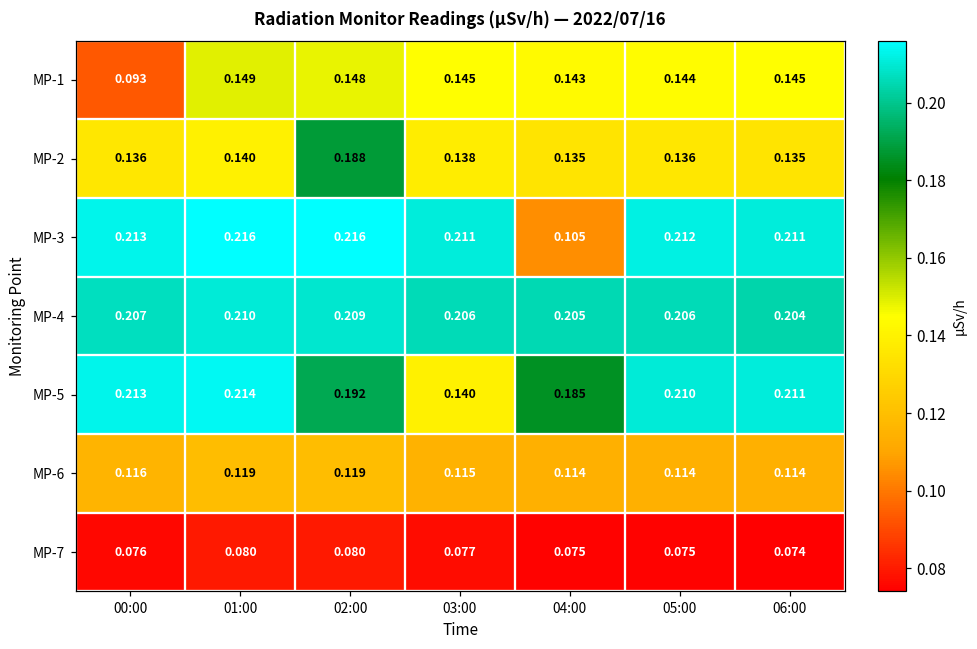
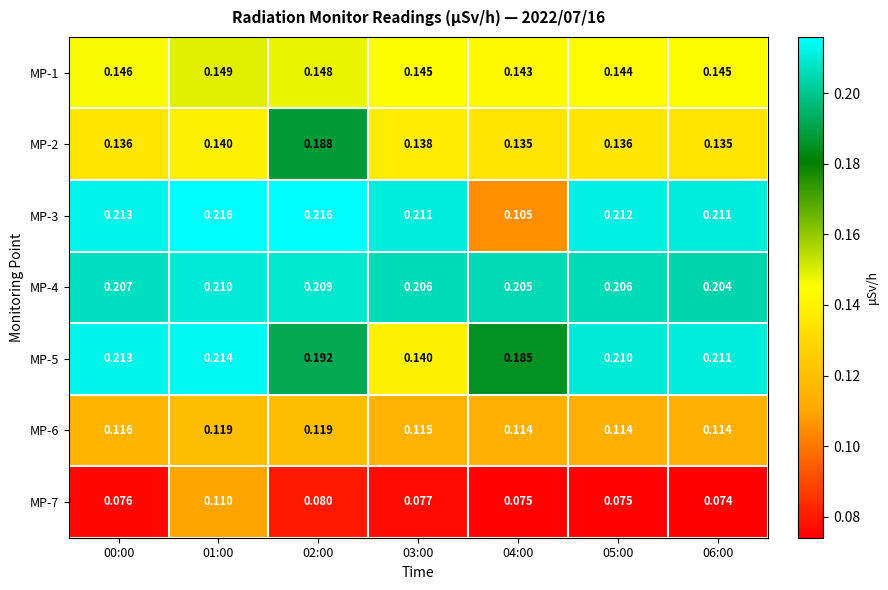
  {
    "MP-1": {
-     "00:00": 0.093,
+     "00:00": 0.146,
      "01:00": 0.149,
      "02:00": 0.148,
      "03:00": 0.145,
      "04:00": 0.143,
      "05:00": 0.144,
      "06:00": 0.145
    },
    "MP-2": {
      "00:00": 0.136,
      "01:00": 0.140,
      "02:00": 0.188,
      "03:00": 0.138,
      "04:00": 0.135,
      "05:00": 0.136,
      "06:00": 0.135
    },
    "MP-3": {
      "00:00": 0.213,
      "01:00": 0.216,
      "02:00": 0.216,
      "03:00": 0.211,
      "04:00": 0.105,
      "05:00": 0.212,
      "06:00": 0.211
    },
    "MP-4": {
      "00:00": 0.207,
      "01:00": 0.210,
      "02:00": 0.209,
      "03:00": 0.206,
      "04:00": 0.205,
      "05:00": 0.206,
      "06:00": 0.204
    },
    "MP-5": {
      "00:00": 0.213,
      "01:00": 0.214,
      "02:00": 0.192,
      "03:00": 0.140,
      "04:00": 0.185,
      "05:00": 0.210,
      "06:00": 0.211
    },
    "MP-6": {
      "00:00": 0.116,
      "01:00": 0.119,
      "02:00": 0.119,
      "03:00": 0.115,
      "04:00": 0.114,
      "05:00": 0.114,
      "06:00": 0.114
    },
    "MP-7": {
      "00:00": 0.076,
-     "01:00": 0.080,
+     "01:00": 0.110,
      "02:00": 0.080,
      "03:00": 0.077,
      "04:00": 0.075,
      "05:00": 0.075,
      "06:00": 0.074
    }
  }
